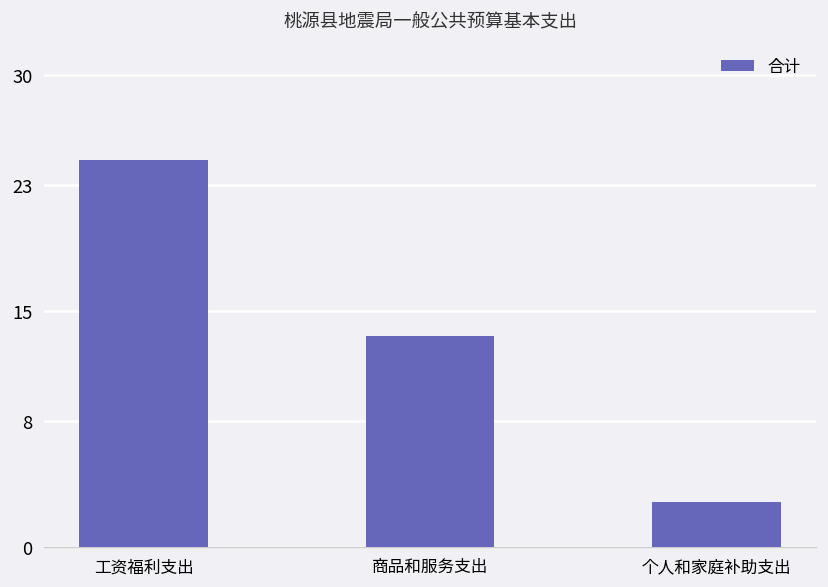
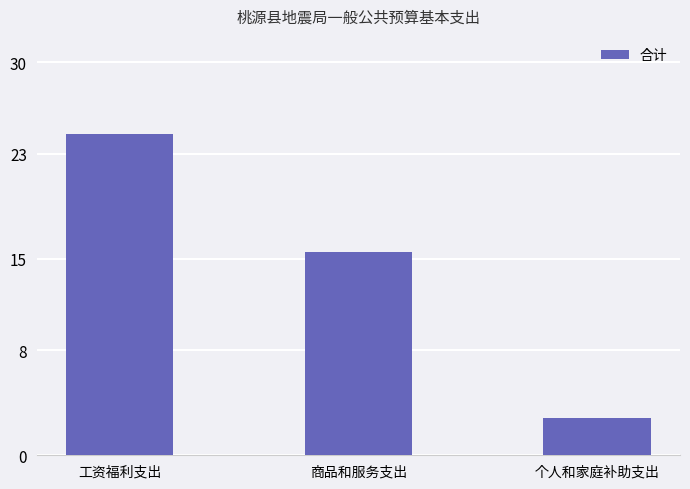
  {
    "工资福利支出": 24.6,
-   "商品和服务支出": 13.4,
+   "商品和服务支出": 15.5,
    "个人和家庭补助支出": 2.8
  }
